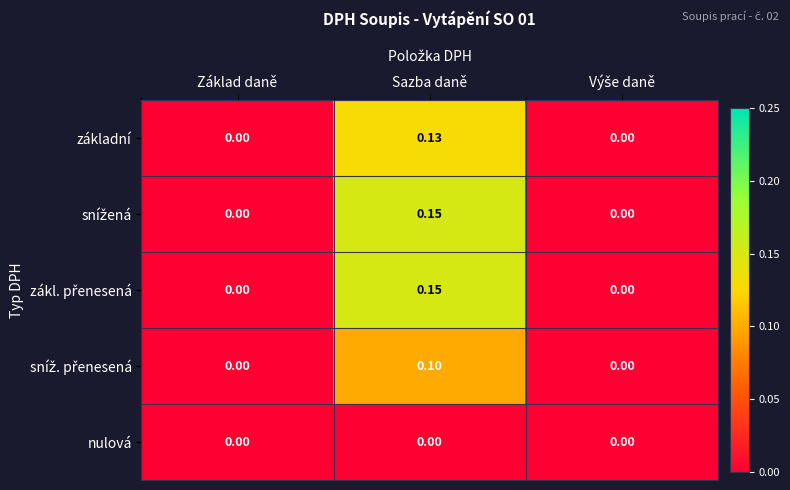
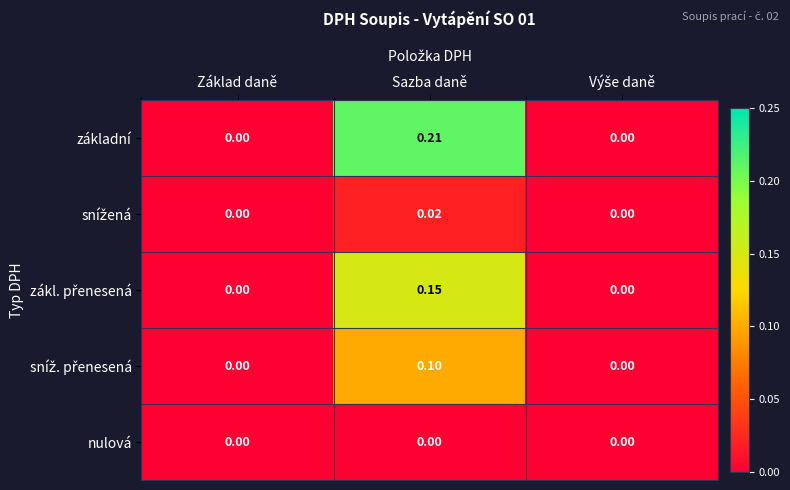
  {
    "základní": {
      "Základ daně": 0.00,
-     "Sazba daně": 0.13,
+     "Sazba daně": 0.21,
      "Výše daně": 0.00
    },
    "snížená": {
      "Základ daně": 0.00,
-     "Sazba daně": 0.15,
+     "Sazba daně": 0.02,
      "Výše daně": 0.00
    },
    "zákl. přenesená": {
      "Základ daně": 0.00,
      "Sazba daně": 0.15,
      "Výše daně": 0.00
    },
    "sníž. přenesená": {
      "Základ daně": 0.00,
      "Sazba daně": 0.10,
      "Výše daně": 0.00
    },
    "nulová": {
      "Základ daně": 0.00,
      "Sazba daně": 0.00,
      "Výše daně": 0.00
    }
  }
